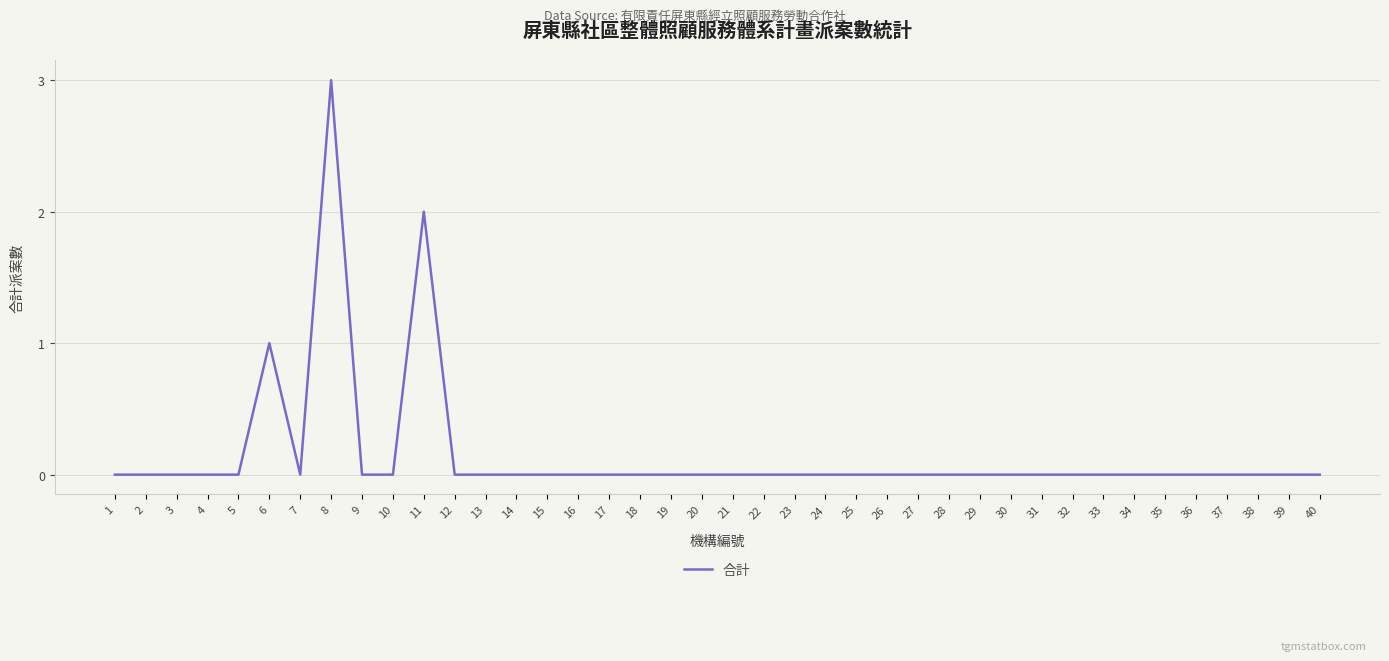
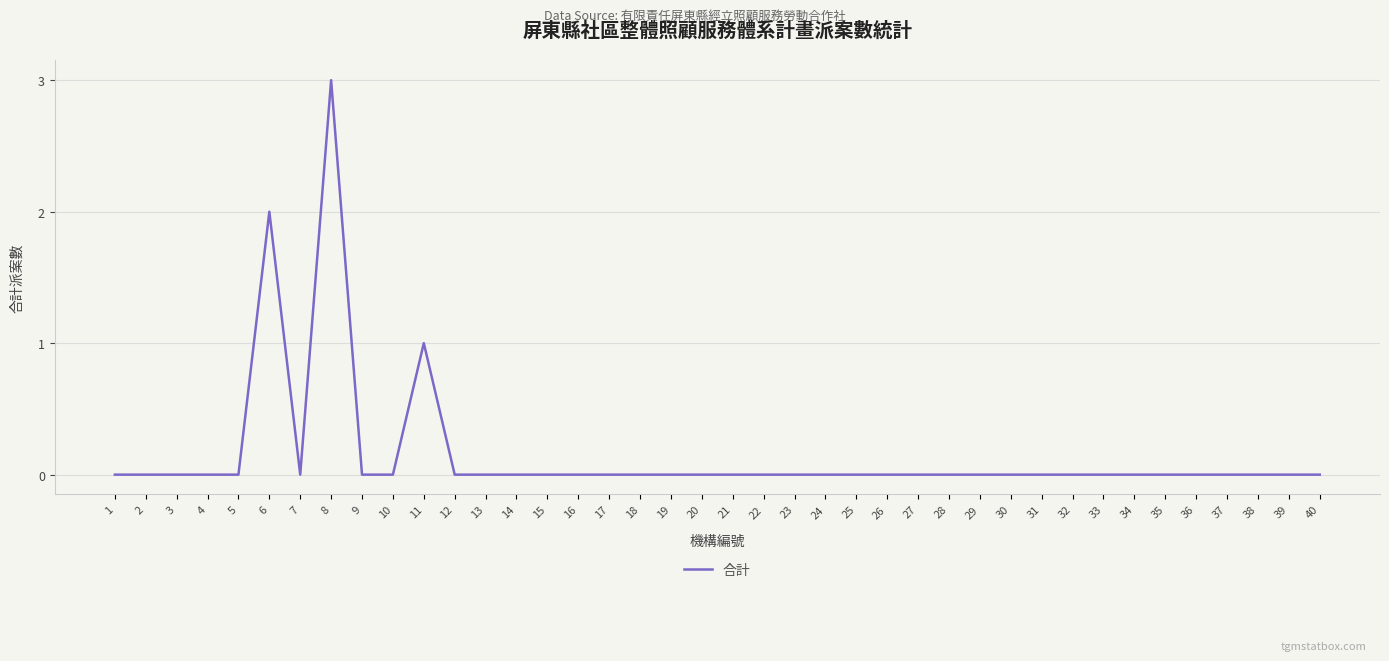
  {
    "1": 0,
    "2": 0,
    "3": 0,
    "4": 0,
    "5": 0,
-   "6": 1,
+   "6": 2,
    "7": 0,
    "8": 3,
    "9": 0,
    "10": 0,
-   "11": 2,
+   "11": 1,
    "12": 0,
    "13": 0,
    "14": 0,
    "15": 0,
    "16": 0,
    "17": 0,
    "18": 0,
    "19": 0,
    "20": 0,
    "21": 0,
    "22": 0,
    "23": 0,
    "24": 0,
    "25": 0,
    "26": 0,
    "27": 0,
    "28": 0,
    "29": 0,
    "30": 0,
    "31": 0,
    "32": 0,
    "33": 0,
    "34": 0,
    "35": 0,
    "36": 0,
    "37": 0,
    "38": 0,
    "39": 0,
    "40": 0
  }
